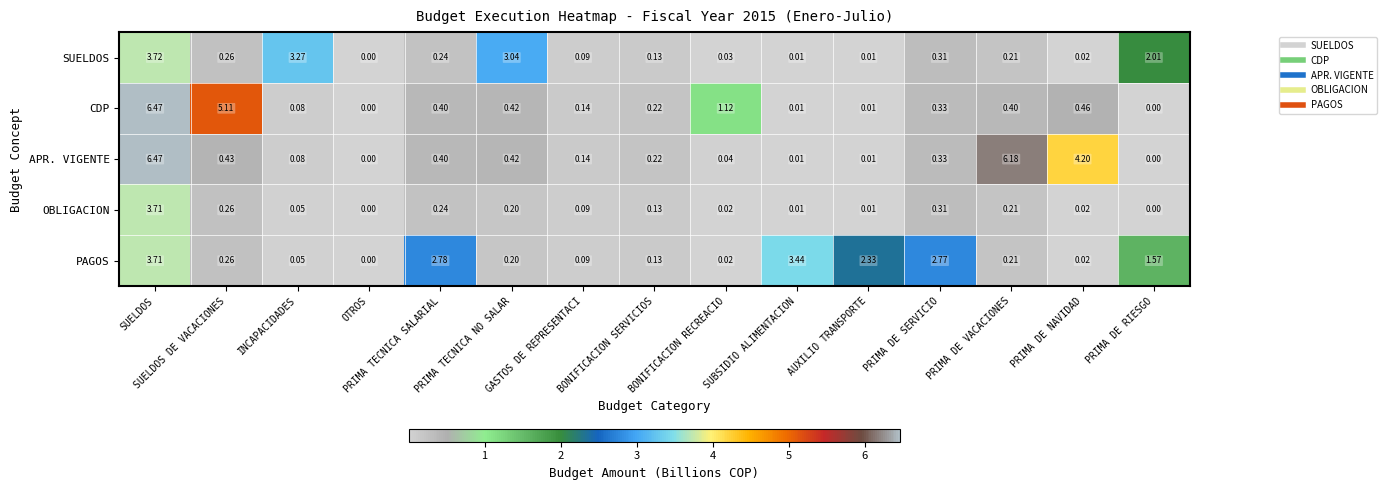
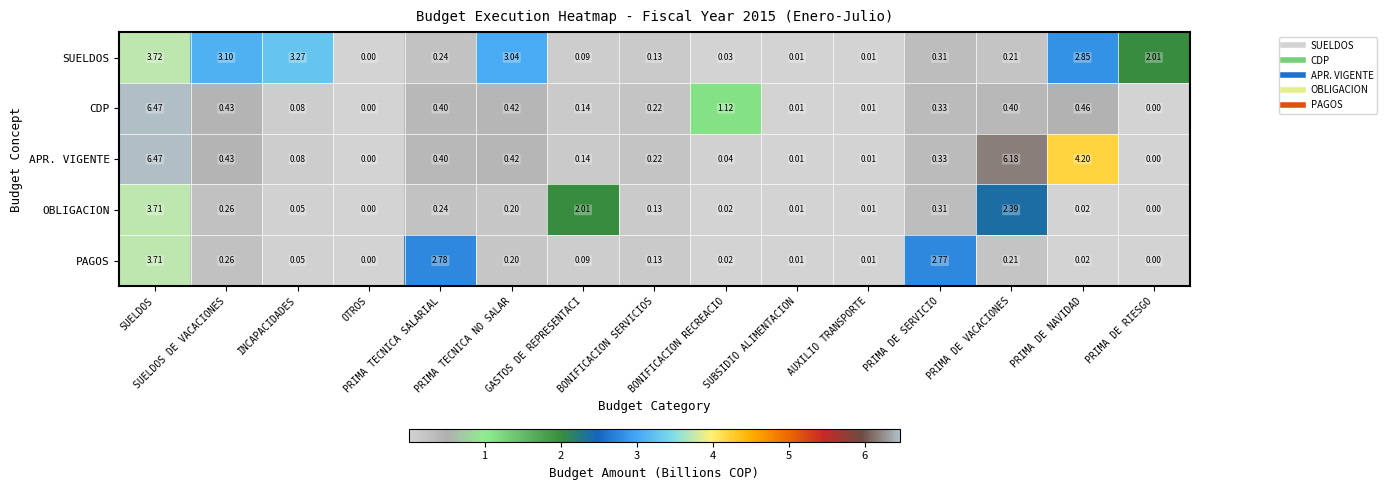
  {
    "SUELDOS": {
-     "SUELDOS DE VACACIONES": 0.26,
-     "PRIMA DE NAVIDAD": 0.02
+     "SUELDOS DE VACACIONES": 3.10,
+     "PRIMA DE NAVIDAD": 2.85
    },
    "CDP": {
-     "SUELDOS DE VACACIONES": 5.11
+     "SUELDOS DE VACACIONES": 0.43
    },
    "OBLIGACION": {
-     "GASTOS DE REPRESENTACI": 0.09,
-     "PRIMA DE VACACIONES": 0.21
+     "GASTOS DE REPRESENTACI": 2.01,
+     "PRIMA DE VACACIONES": 2.39
    },
    "PAGOS": {
-     "SUBSIDIO ALIMENTACION": 3.44,
-     "AUXILIO TRANSPORTE": 2.33,
-     "PRIMA DE RIESGO": 1.57
+     "SUBSIDIO ALIMENTACION": 0.01,
+     "AUXILIO TRANSPORTE": 0.01,
+     "PRIMA DE RIESGO": 0.00
    }
  }
